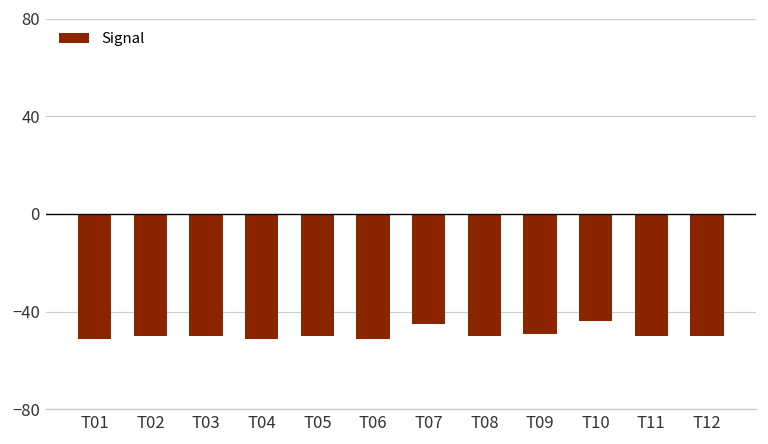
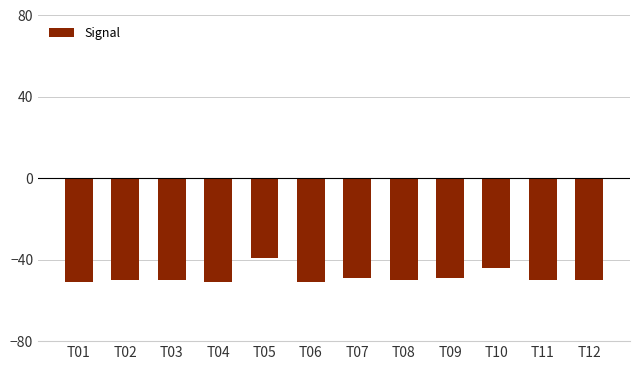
  {
    "T01": -51,
    "T02": -50,
    "T03": -50,
    "T04": -51,
-   "T05": -50,
+   "T05": -39,
    "T06": -51,
-   "T07": -45,
+   "T07": -49,
    "T08": -50,
    "T09": -49,
    "T10": -44,
    "T11": -50,
    "T12": -50
  }
